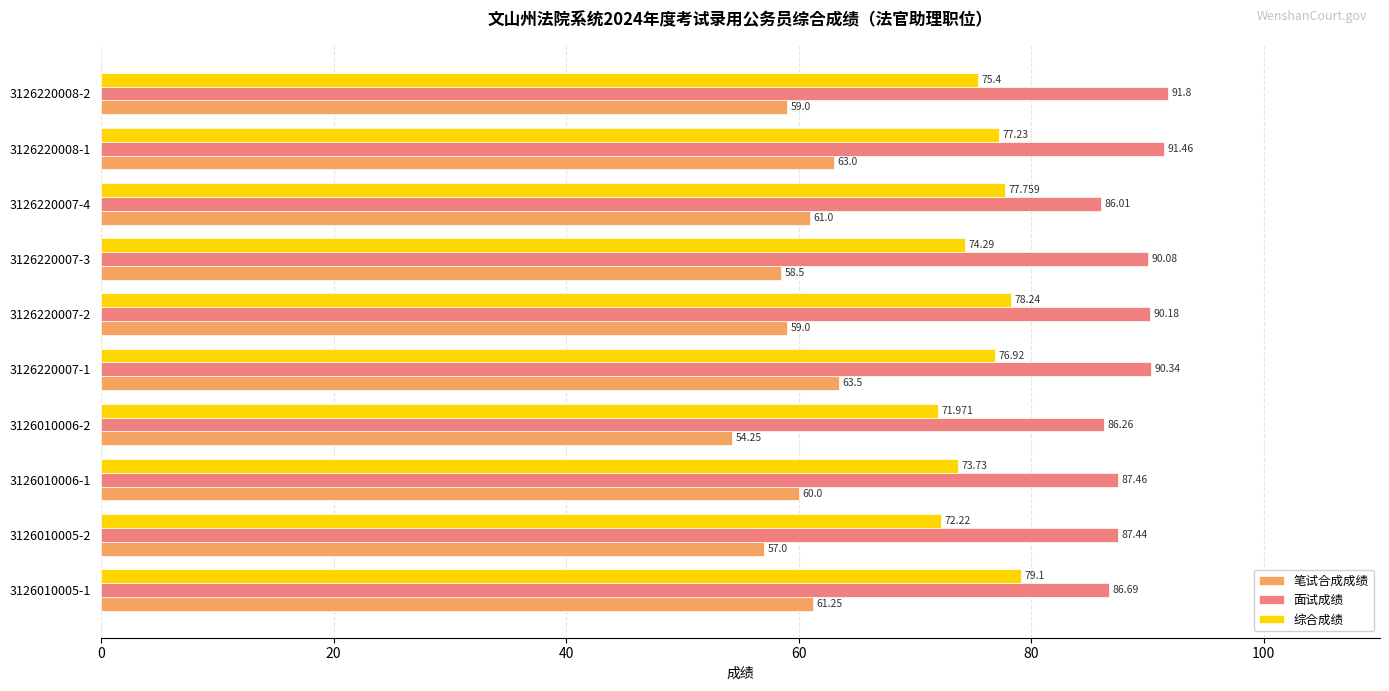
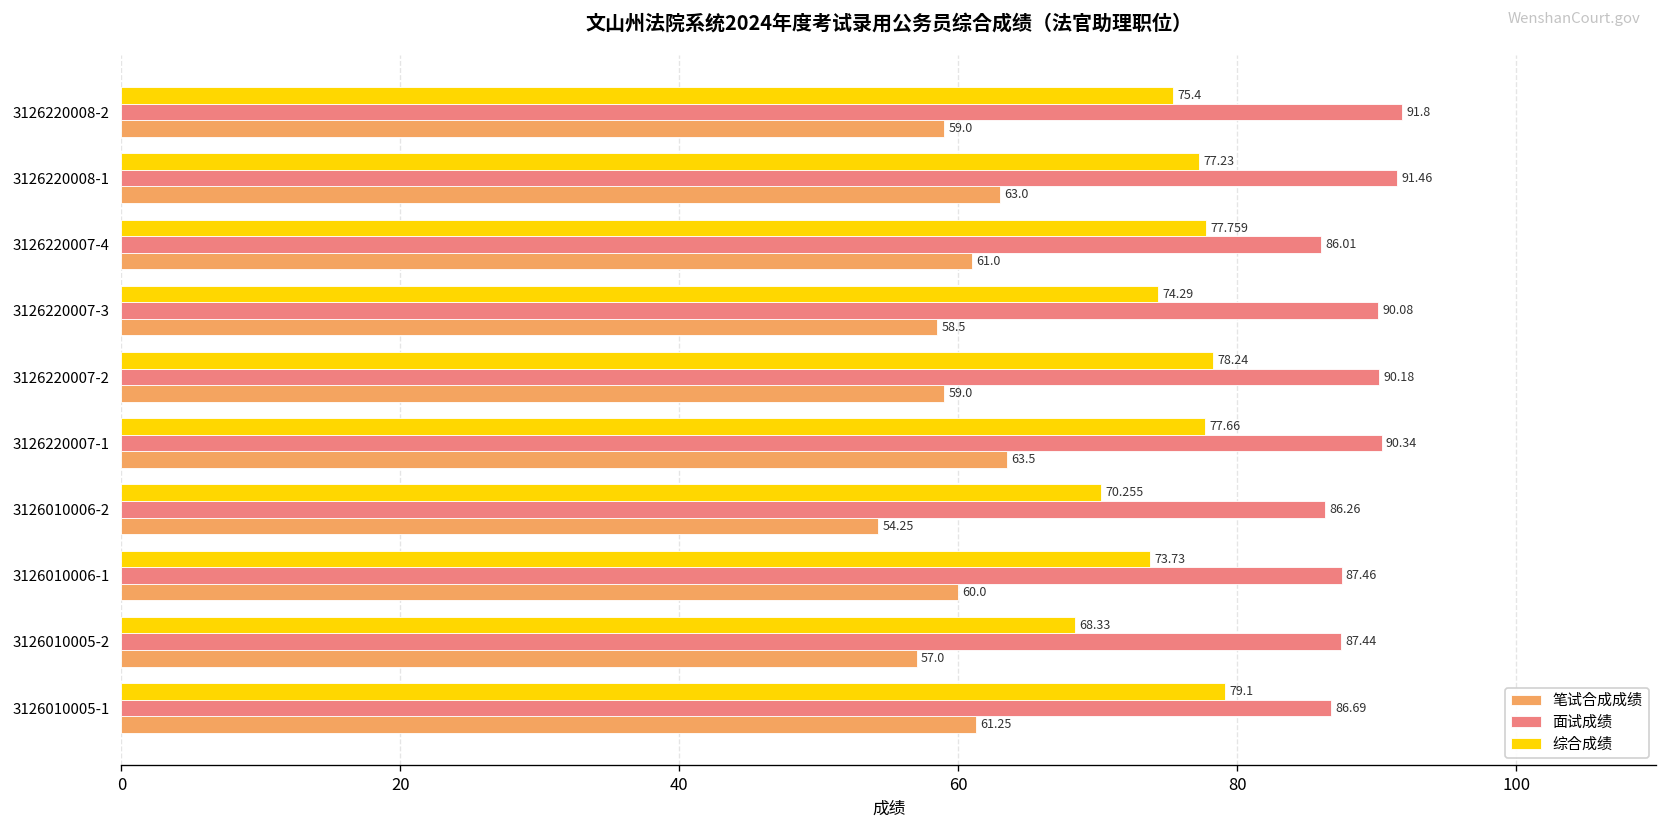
  {
    "综合成绩": {
      "3126220008-2": 75.4,
      "3126220008-1": 77.23,
      "3126220007-4": 77.759,
      "3126220007-3": 74.29,
      "3126220007-2": 78.24,
-     "3126220007-1": 76.92,
-     "3126010006-2": 71.971,
+     "3126220007-1": 77.66,
+     "3126010006-2": 70.255,
      "3126010006-1": 73.73,
-     "3126010005-2": 72.22,
+     "3126010005-2": 68.33,
      "3126010005-1": 79.1
    }
  }
